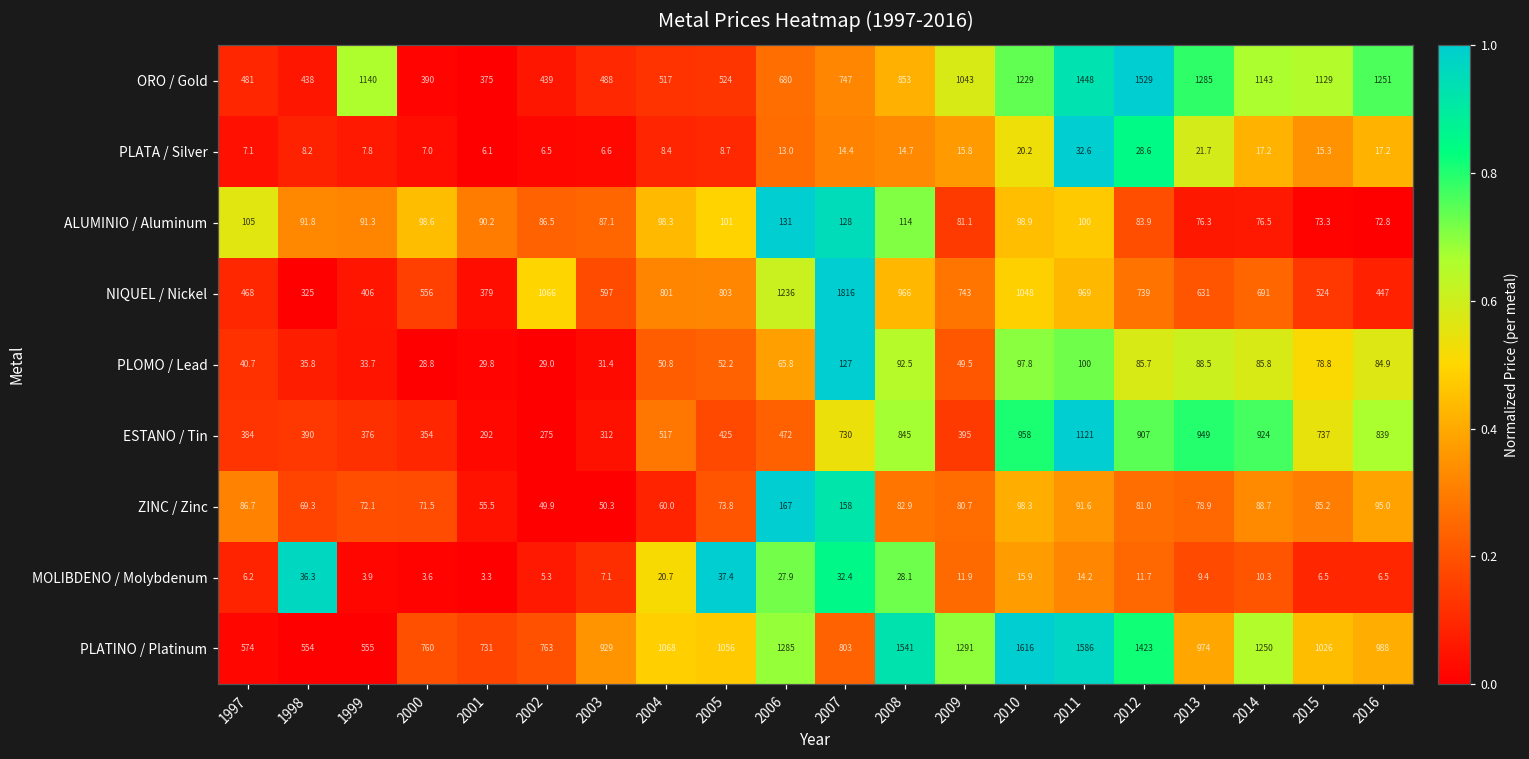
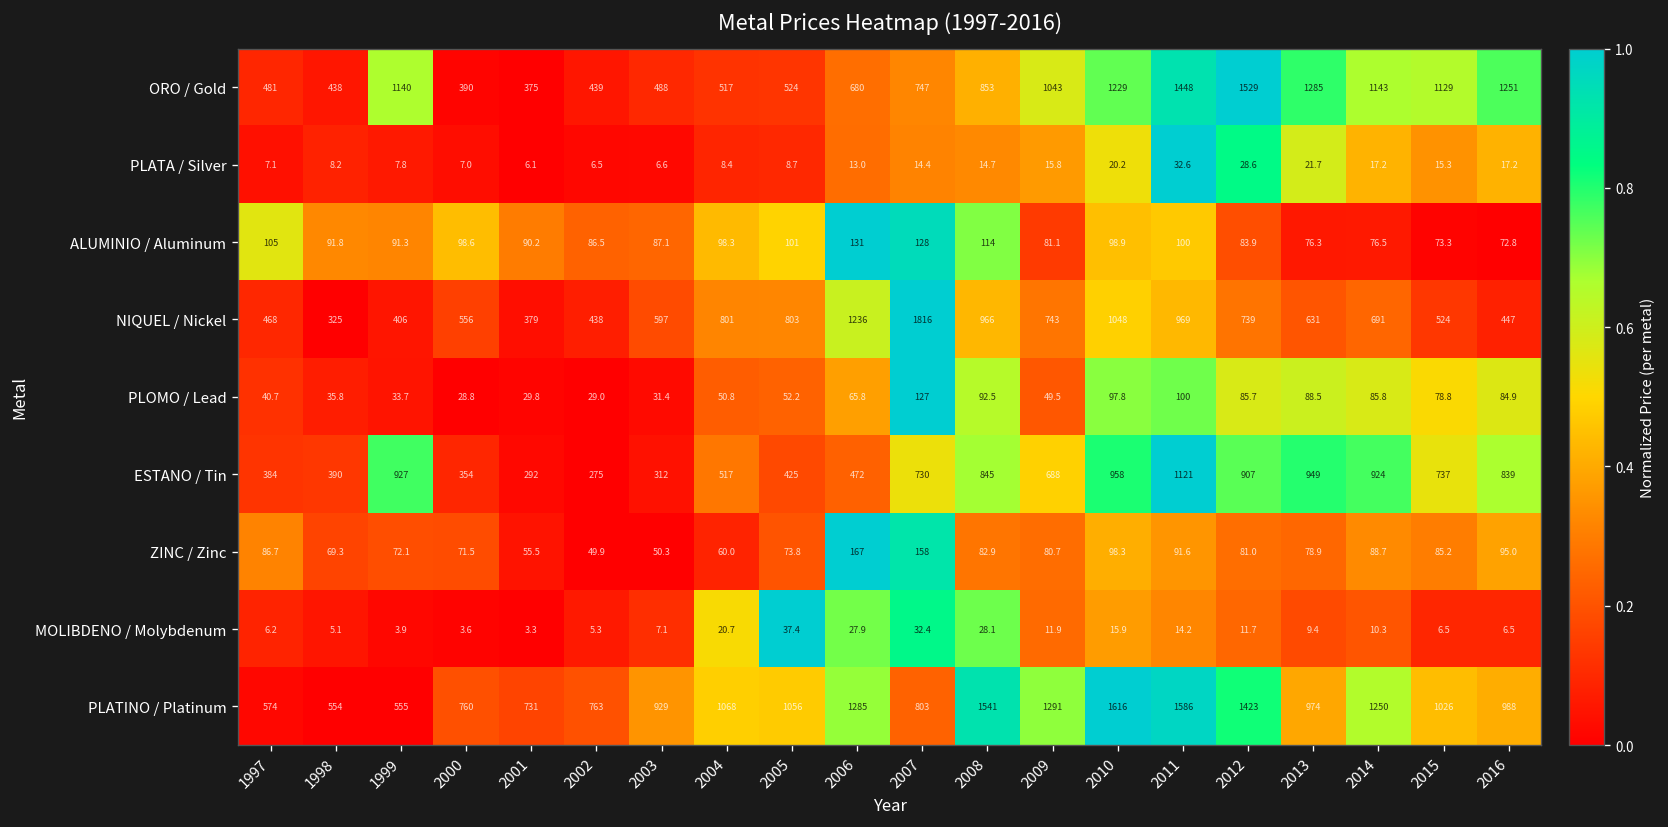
  {
    "ORO / Gold": {
      "1997": 481,
      "1998": 438,
      "1999": 1140,
      "2000": 390,
      "2001": 375,
      "2002": 439,
      "2003": 488,
      "2004": 517,
      "2005": 524,
      "2006": 680,
      "2007": 747,
      "2008": 853,
      "2009": 1043,
      "2010": 1229,
      "2011": 1448,
      "2012": 1529,
      "2013": 1285,
      "2014": 1143,
      "2015": 1129,
      "2016": 1251
    },
    "PLATA / Silver": {
      "1997": 7.1,
      "1998": 8.2,
      "1999": 7.8,
      "2000": 7.0,
      "2001": 6.1,
      "2002": 6.5,
      "2003": 6.6,
      "2004": 8.4,
      "2005": 8.7,
      "2006": 13.0,
      "2007": 14.4,
      "2008": 14.7,
      "2009": 15.8,
      "2010": 20.2,
      "2011": 32.6,
      "2012": 28.6,
      "2013": 21.7,
      "2014": 17.2,
      "2015": 15.3,
      "2016": 17.2
    },
    "ALUMINIO / Aluminum": {
      "1997": 105,
      "1998": 91.8,
      "1999": 91.3,
      "2000": 98.6,
      "2001": 90.2,
      "2002": 86.5,
      "2003": 87.1,
      "2004": 98.3,
      "2005": 101,
      "2006": 131,
      "2007": 128,
      "2008": 114,
      "2009": 81.1,
      "2010": 98.9,
      "2011": 100,
      "2012": 83.9,
      "2013": 76.3,
      "2014": 76.5,
      "2015": 73.3,
      "2016": 72.8
    },
    "NIQUEL / Nickel": {
      "1997": 468,
      "1998": 325,
      "1999": 406,
      "2000": 556,
      "2001": 379,
-     "2002": 1066,
+     "2002": 438,
      "2003": 597,
      "2004": 801,
      "2005": 803,
      "2006": 1236,
      "2007": 1816,
      "2008": 966,
      "2009": 743,
      "2010": 1048,
      "2011": 969,
      "2012": 739,
      "2013": 631,
      "2014": 691,
      "2015": 524,
      "2016": 447
    },
    "PLOMO / Lead": {
      "1997": 40.7,
      "1998": 35.8,
      "1999": 33.7,
      "2000": 28.8,
      "2001": 29.8,
      "2002": 29.0,
      "2003": 31.4,
      "2004": 50.8,
      "2005": 52.2,
      "2006": 65.8,
      "2007": 127,
      "2008": 92.5,
      "2009": 49.5,
      "2010": 97.8,
      "2011": 100,
      "2012": 85.7,
      "2013": 88.5,
      "2014": 85.8,
      "2015": 78.8,
      "2016": 84.9
    },
    "ESTANO / Tin": {
      "1997": 384,
      "1998": 390,
-     "1999": 376,
+     "1999": 927,
      "2000": 354,
      "2001": 292,
      "2002": 275,
      "2003": 312,
      "2004": 517,
      "2005": 425,
      "2006": 472,
      "2007": 730,
      "2008": 845,
-     "2009": 395,
+     "2009": 688,
      "2010": 958,
      "2011": 1121,
      "2012": 907,
      "2013": 949,
      "2014": 924,
      "2015": 737,
      "2016": 839
    },
    "ZINC / Zinc": {
      "1997": 86.7,
      "1998": 69.3,
      "1999": 72.1,
      "2000": 71.5,
      "2001": 55.5,
      "2002": 49.9,
      "2003": 50.3,
      "2004": 60.0,
      "2005": 73.8,
      "2006": 167,
      "2007": 158,
      "2008": 82.9,
      "2009": 80.7,
      "2010": 98.3,
      "2011": 91.6,
      "2012": 81.0,
      "2013": 78.9,
      "2014": 88.7,
      "2015": 85.2,
      "2016": 95.0
    },
    "MOLIBDENO / Molybdenum": {
      "1997": 6.2,
-     "1998": 36.3,
+     "1998": 5.1,
      "1999": 3.9,
      "2000": 3.6,
      "2001": 3.3,
      "2002": 5.3,
      "2003": 7.1,
      "2004": 20.7,
      "2005": 37.4,
      "2006": 27.9,
      "2007": 32.4,
      "2008": 28.1,
      "2009": 11.9,
      "2010": 15.9,
      "2011": 14.2,
      "2012": 11.7,
      "2013": 9.4,
      "2014": 10.3,
      "2015": 6.5,
      "2016": 6.5
    },
    "PLATINO / Platinum": {
      "1997": 574,
      "1998": 554,
      "1999": 555,
      "2000": 760,
      "2001": 731,
      "2002": 763,
      "2003": 929,
      "2004": 1068,
      "2005": 1056,
      "2006": 1285,
      "2007": 803,
      "2008": 1541,
      "2009": 1291,
      "2010": 1616,
      "2011": 1586,
      "2012": 1423,
      "2013": 974,
      "2014": 1250,
      "2015": 1026,
      "2016": 988
    }
  }
